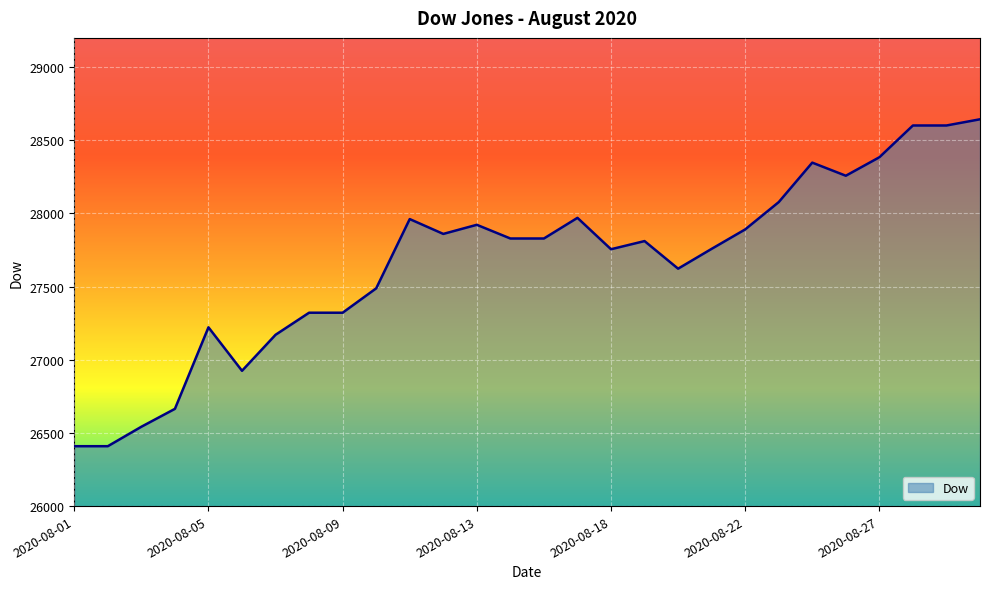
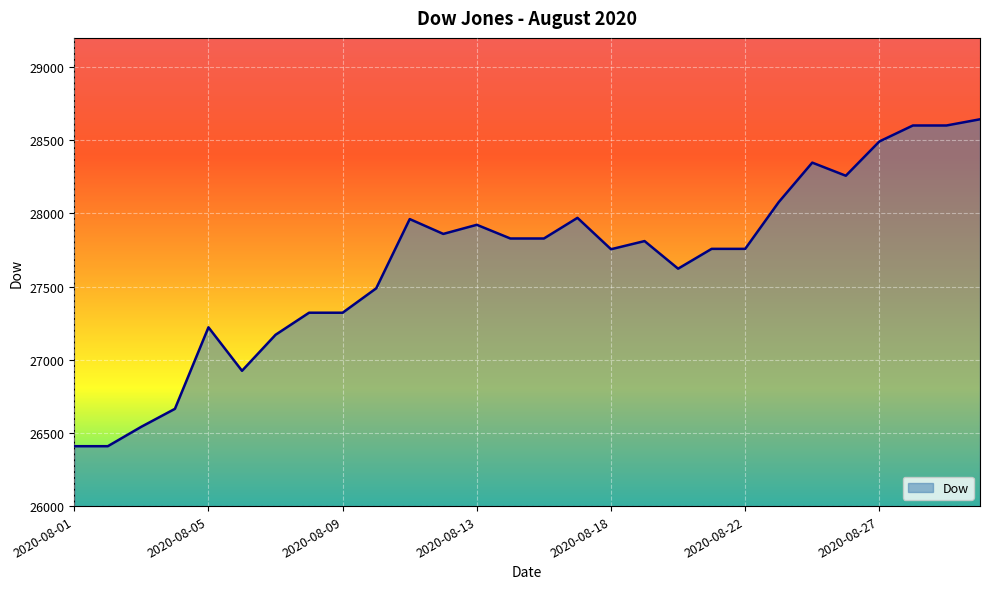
  {
    "2020-08-01": 26410,
    "2020-08-05": 27220,
    "2020-08-09": 27320,
    "2020-08-13": 27920,
    "2020-08-18": 27760,
-   "2020-08-22": 27890,
-   "2020-08-27": 28380
+   "2020-08-22": 27760,
+   "2020-08-27": 28490
  }
